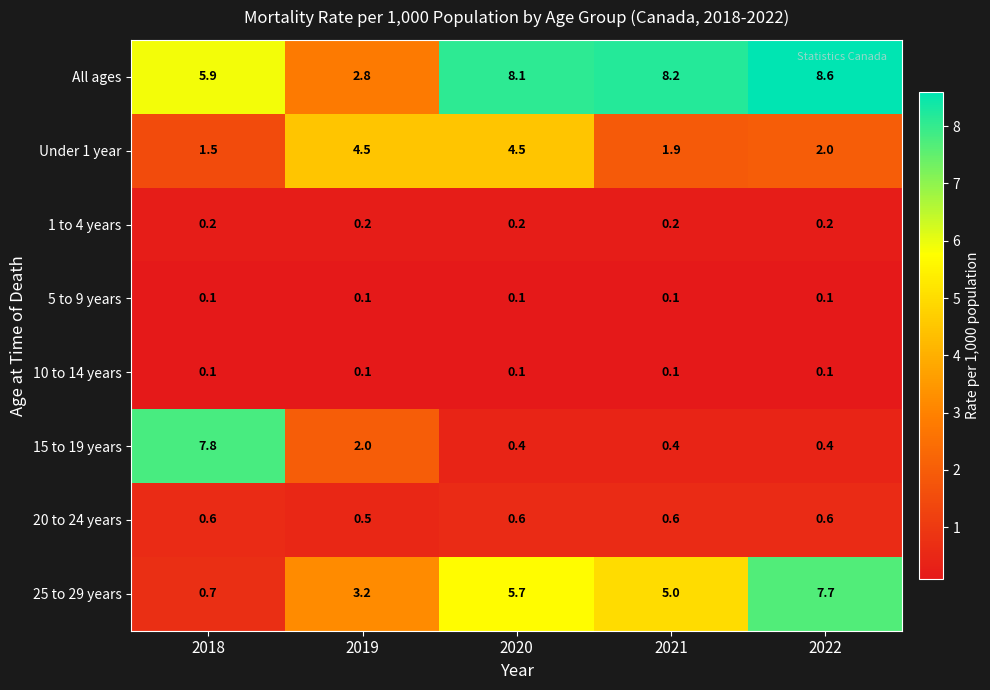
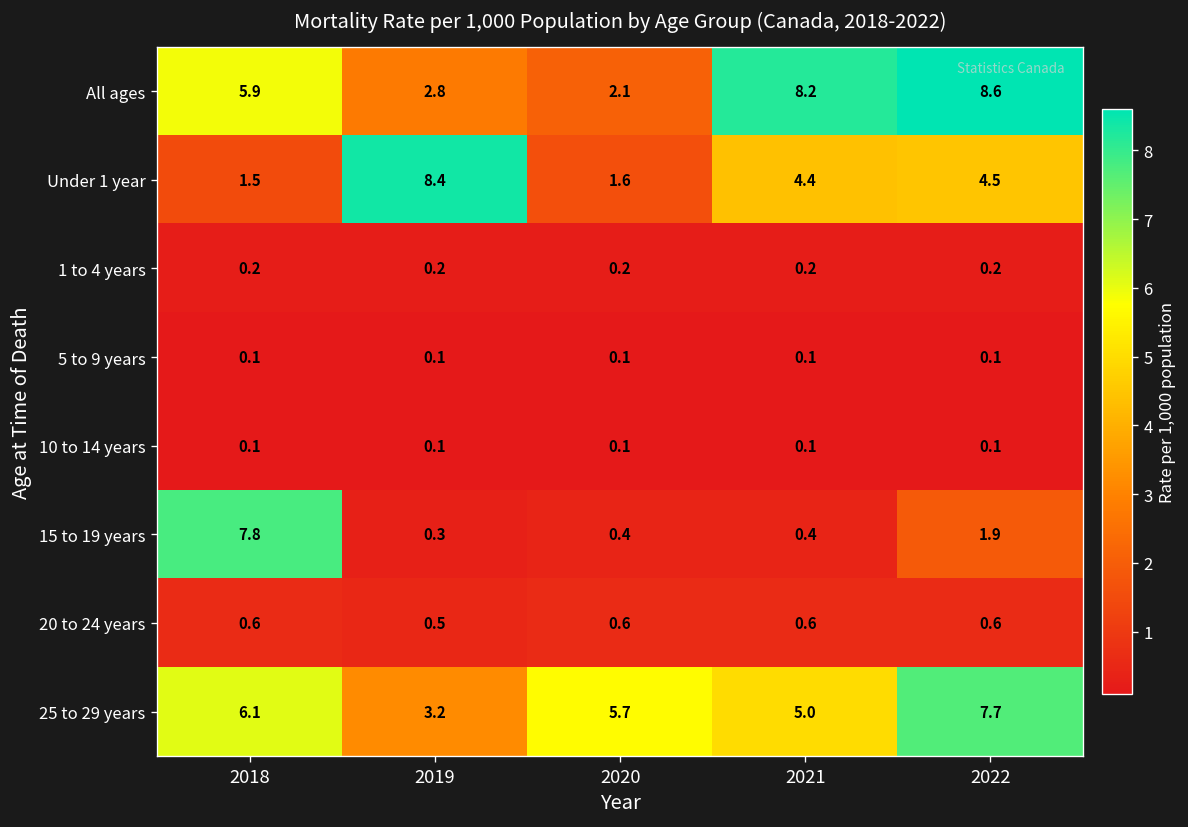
  {
    "All ages": {
      "2018": 5.9,
      "2019": 2.8,
-     "2020": 8.1,
+     "2020": 2.1,
      "2021": 8.2
    },
    "Under 1 year": {
      "2018": 1.5,
-     "2019": 4.5,
-     "2020": 4.5,
-     "2021": 1.9,
-     "2022": 2.0
+     "2019": 8.4,
+     "2020": 1.6,
+     "2021": 4.4,
+     "2022": 4.5
    },
    "1 to 4 years": {
      "2018": 0.2,
      "2019": 0.2,
      "2020": 0.2,
      "2021": 0.2,
      "2022": 0.2
    },
    "5 to 9 years": {
      "2018": 0.1,
      "2019": 0.1,
      "2020": 0.1,
      "2021": 0.1,
      "2022": 0.1
    },
    "10 to 14 years": {
      "2018": 0.1,
      "2019": 0.1,
      "2020": 0.1,
      "2021": 0.1,
      "2022": 0.1
    },
    "15 to 19 years": {
      "2018": 7.8,
-     "2019": 2.0,
+     "2019": 0.3,
      "2020": 0.4,
      "2021": 0.4,
-     "2022": 0.4
+     "2022": 1.9
    },
    "20 to 24 years": {
      "2018": 0.6,
      "2019": 0.5,
      "2020": 0.6,
      "2021": 0.6,
      "2022": 0.6
    },
    "25 to 29 years": {
-     "2018": 0.7,
+     "2018": 6.1,
      "2019": 3.2,
      "2020": 5.7,
      "2021": 5.0,
      "2022": 7.7
    }
  }
